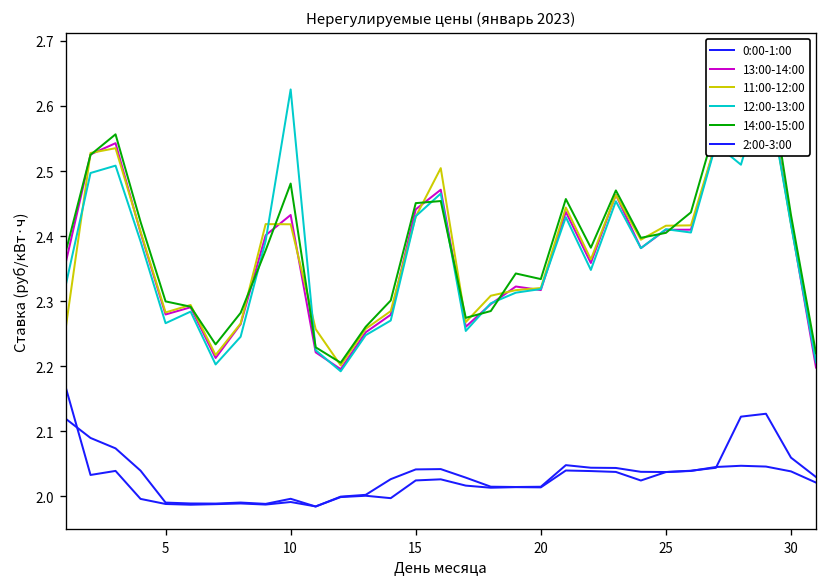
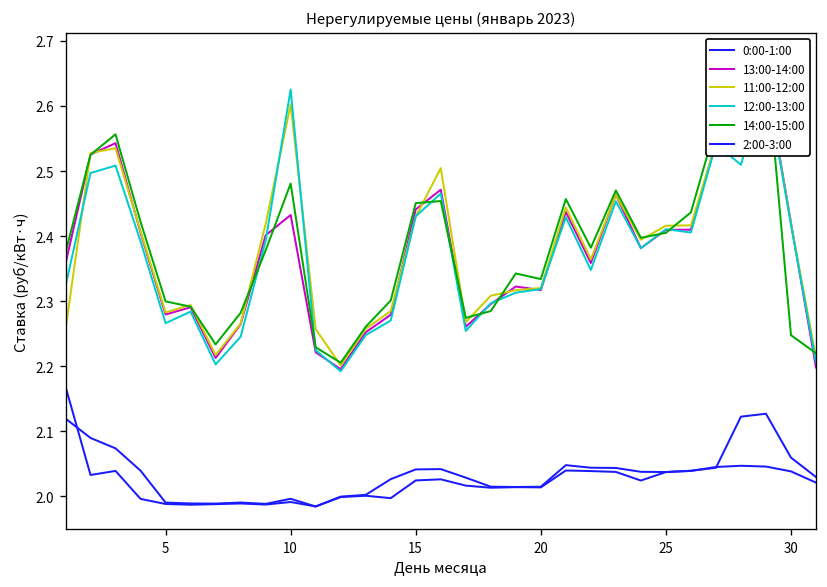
  {
    "13:00-14:00": {
      "10": 2.43,
      "15": 2.44
    },
    "11:00-12:00": {
-     "10": 2.42,
+     "10": 2.60,
      "25": 2.42
    },
    "12:00-13:00": {
      "5": 2.27,
      "10": 2.63
    },
    "14:00-15:00": {
      "5": 2.30,
      "10": 2.48,
      "15": 2.45,
      "20": 2.33,
      "25": 2.40,
-     "30": 2.43
+     "30": 2.25
    }
  }
